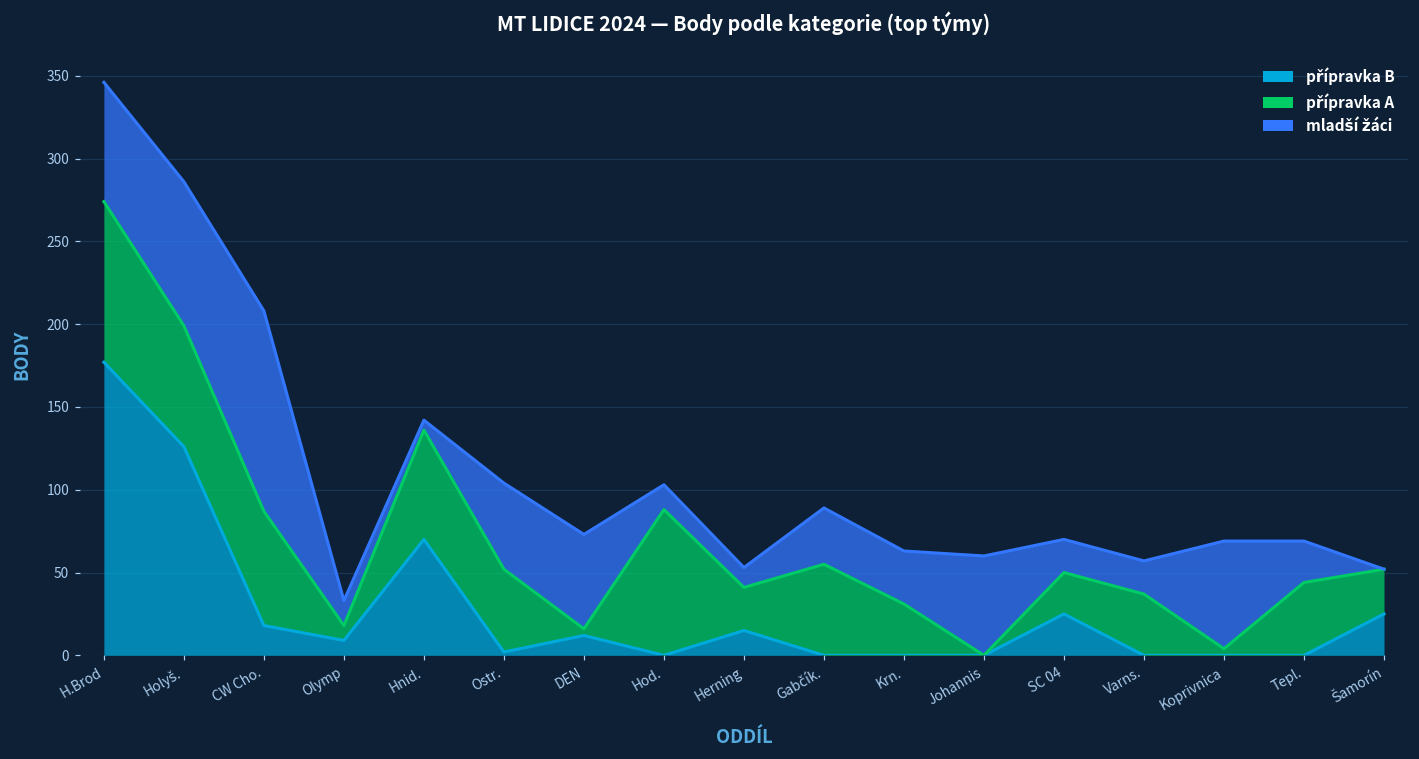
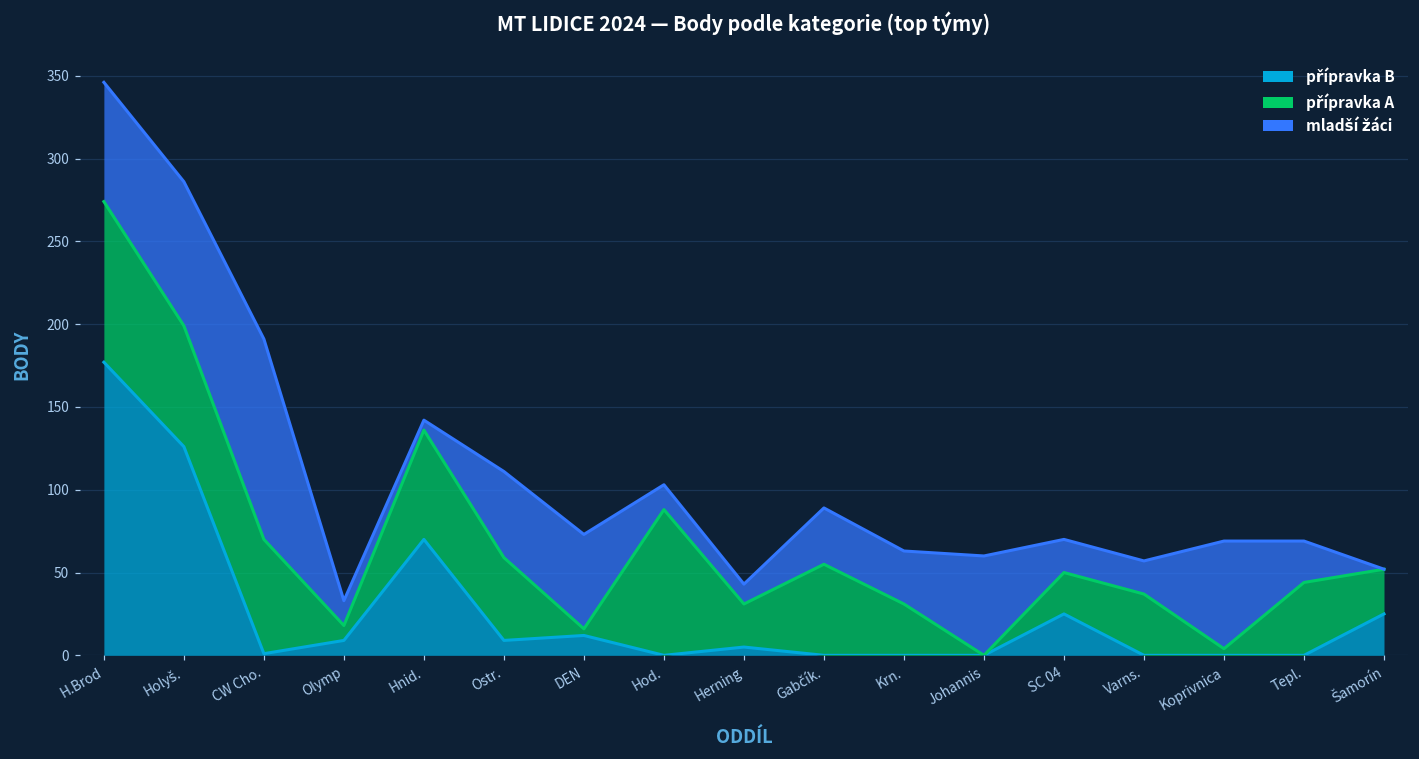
  {
    "přípravka B": {
      "H.Brod": 177,
      "Holyš.": 126,
-     "CW Cho.": 18,
+     "CW Cho.": 1,
      "Olymp": 9,
      "Hnid.": 70,
-     "Ostr.": 2,
+     "Ostr.": 9,
      "DEN": 12,
      "Hod.": 0,
-     "Herning": 15,
+     "Herning": 5,
      "Gabčík.": 0,
      "Krn.": 0,
      "SC 04": 25,
      "Varns.": 0,
      "Koprivnica": 0,
      "Tepl.": 0,
      "Šamorín": 25
    },
    "přípravka A": {
      "H.Brod": 97,
      "Holyš.": 73,
      "CW Cho.": 69,
      "Olymp": 9,
      "Hnid.": 66,
      "Ostr.": 50,
      "DEN": 4,
      "Hod.": 88,
      "Herning": 26,
      "Gabčík.": 55,
      "Krn.": 31,
      "SC 04": 25,
      "Varns.": 37,
      "Koprivnica": 4,
      "Tepl.": 44
    },
    "mladší žáci": {
      "H.Brod": 72,
      "Holyš.": 87,
      "CW Cho.": 121,
      "Olymp": 15,
      "Hnid.": 6,
      "Ostr.": 52,
      "DEN": 57,
      "Hod.": 15,
      "Herning": 12,
      "Gabčík.": 34,
      "Krn.": 32,
      "Johannis": 60,
      "SC 04": 20,
      "Varns.": 20,
      "Koprivnica": 65,
      "Tepl.": 25
    }
  }
